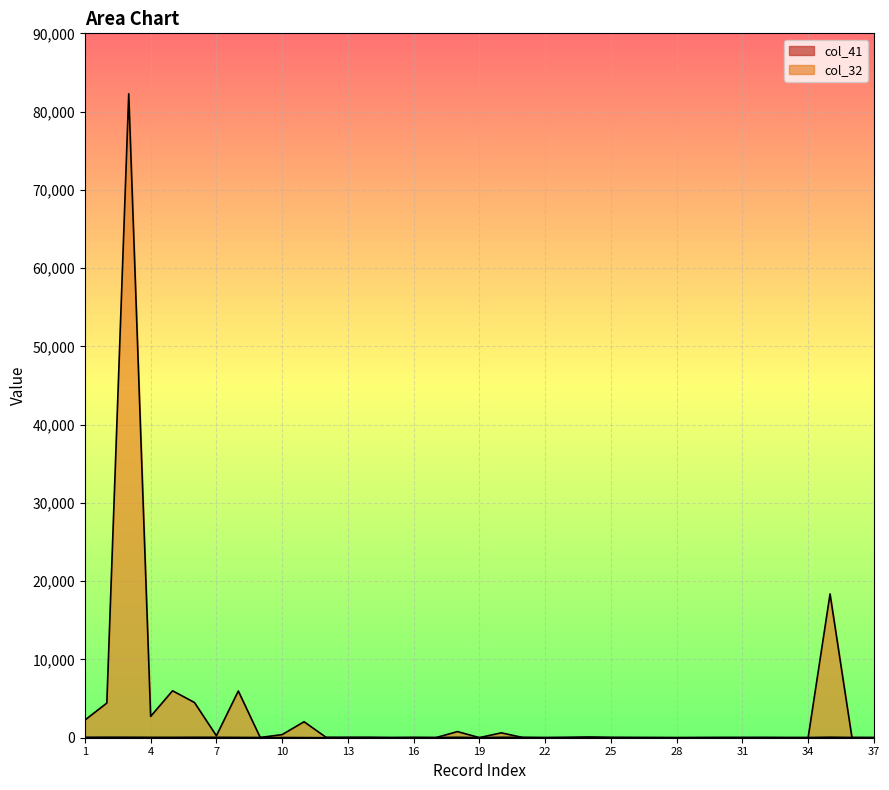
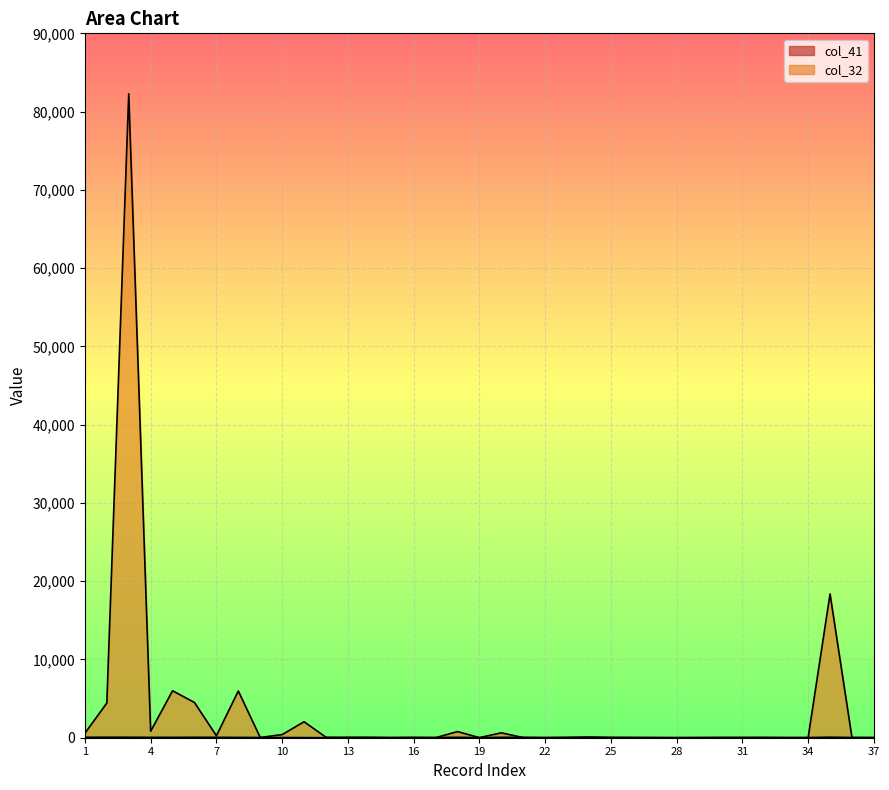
  {
    "col_41": {
      "1": "0",
      "4": "0",
      "10": "0"
    },
    "col_32": {
-     "1": "2,000",
-     "4": "3,000",
+     "1": "1,000",
+     "4": "1,000",
      "10": "0"
    }
  }
